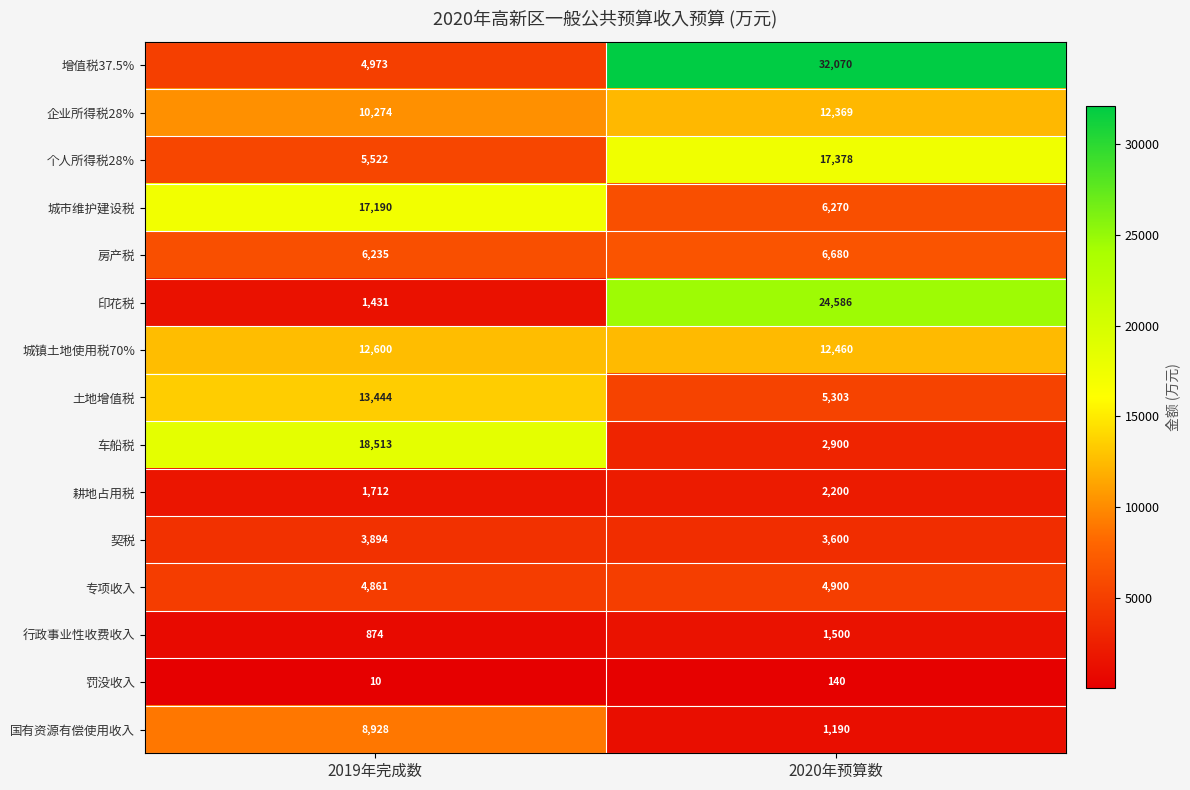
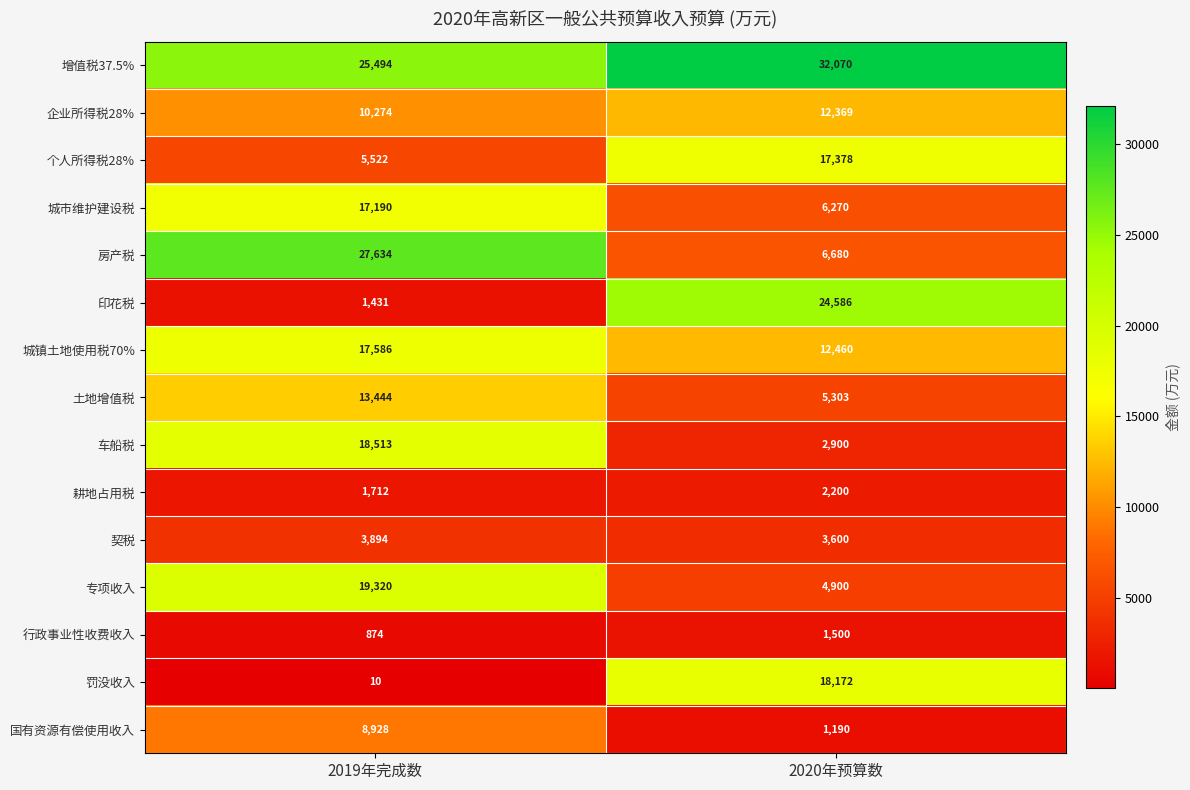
  {
    "增值税37.5%": {
-     "2019年完成数": "4,973",
+     "2019年完成数": "25,494",
      "2020年预算数": "32,070"
    },
    "企业所得税28%": {
      "2019年完成数": "10,274",
      "2020年预算数": "12,369"
    },
    "个人所得税28%": {
      "2019年完成数": "5,522",
      "2020年预算数": "17,378"
    },
    "城市维护建设税": {
      "2019年完成数": "17,190",
      "2020年预算数": "6,270"
    },
    "房产税": {
-     "2019年完成数": "6,235",
+     "2019年完成数": "27,634",
      "2020年预算数": "6,680"
    },
    "印花税": {
      "2019年完成数": "1,431",
      "2020年预算数": "24,586"
    },
    "城镇土地使用税70%": {
-     "2019年完成数": "12,600",
+     "2019年完成数": "17,586",
      "2020年预算数": "12,460"
    },
    "土地增值税": {
      "2019年完成数": "13,444",
      "2020年预算数": "5,303"
    },
    "车船税": {
      "2019年完成数": "18,513",
      "2020年预算数": "2,900"
    },
    "耕地占用税": {
      "2019年完成数": "1,712",
      "2020年预算数": "2,200"
    },
    "契税": {
      "2019年完成数": "3,894",
      "2020年预算数": "3,600"
    },
    "专项收入": {
-     "2019年完成数": "4,861",
+     "2019年完成数": "19,320",
      "2020年预算数": "4,900"
    },
    "行政事业性收费收入": {
      "2019年完成数": "874",
      "2020年预算数": "1,500"
    },
    "罚没收入": {
      "2019年完成数": "10",
-     "2020年预算数": "140"
+     "2020年预算数": "18,172"
    },
    "国有资源有偿使用收入": {
      "2019年完成数": "8,928",
      "2020年预算数": "1,190"
    }
  }
